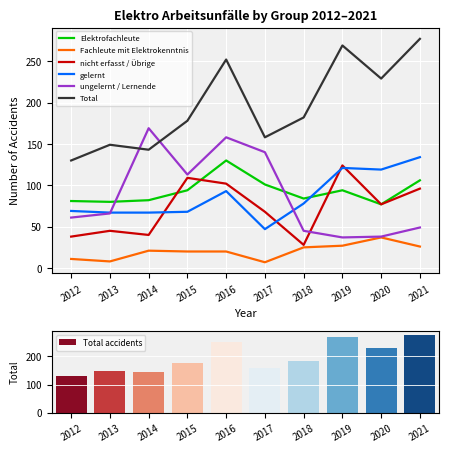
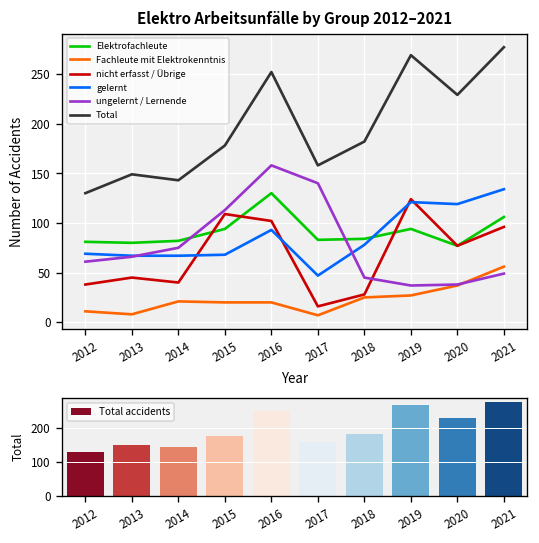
  {
    "Elektro Arbeitsunfälle by Group 2012–2021": {
      "Elektrofachleute": {
        "2012": 80,
        "2013": 80,
        "2014": 80,
        "2015": 90,
        "2016": 130,
-       "2017": 100,
+       "2017": 80,
        "2018": 80,
        "2019": 90,
        "2021": 110
      },
      "Fachleute mit Elektrokenntnis": {
        "2012": 10,
        "2013": 10,
        "2014": 20,
        "2015": 20,
        "2016": 20,
        "2017": 10,
        "2019": 30,
-       "2021": 30
+       "2021": 60
      },
      "nicht erfasst / Übrige": {
        "2012": 40,
        "2013": 50,
        "2014": 40,
        "2015": 110,
        "2016": 100,
-       "2017": 70,
+       "2017": 20,
        "2021": 100
      },
      "gelernt": {
        "2012": 70,
        "2014": 70,
        "2015": 70,
        "2016": 90,
        "2017": 50,
        "2018": 80,
        "2020": 120,
        "2021": 130
      },
      "ungelernt / Lernende": {
        "2012": 60,
-       "2014": 170,
+       "2014": 80,
        "2015": 110,
        "2016": 160,
        "2017": 140,
        "2018": 50,
        "2019": 40,
        "2021": 50
      },
      "Total": {
        "2012": 130,
        "2013": 150,
        "2014": 140,
        "2015": 180,
        "2016": 250,
        "2017": 160,
        "2018": 180,
        "2019": 270,
        "2020": 230,
        "2021": 280
      }
    }
  }
